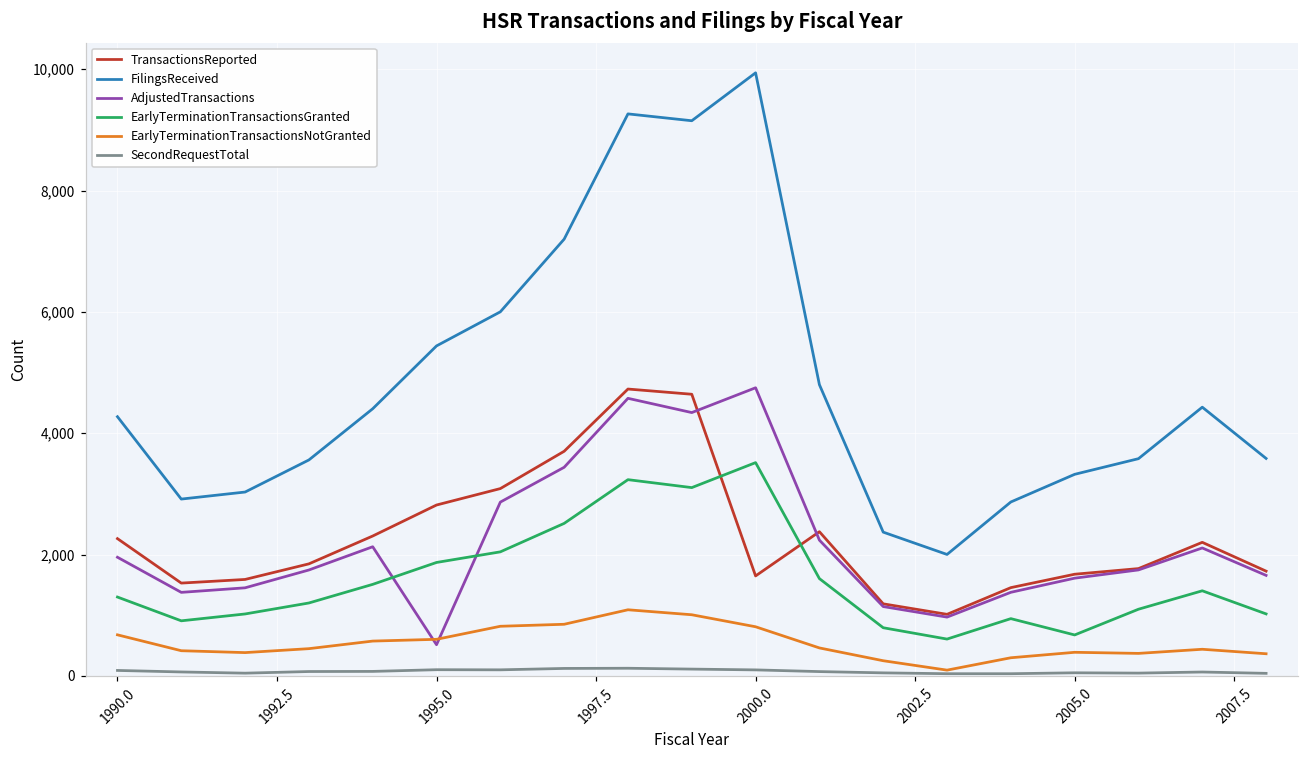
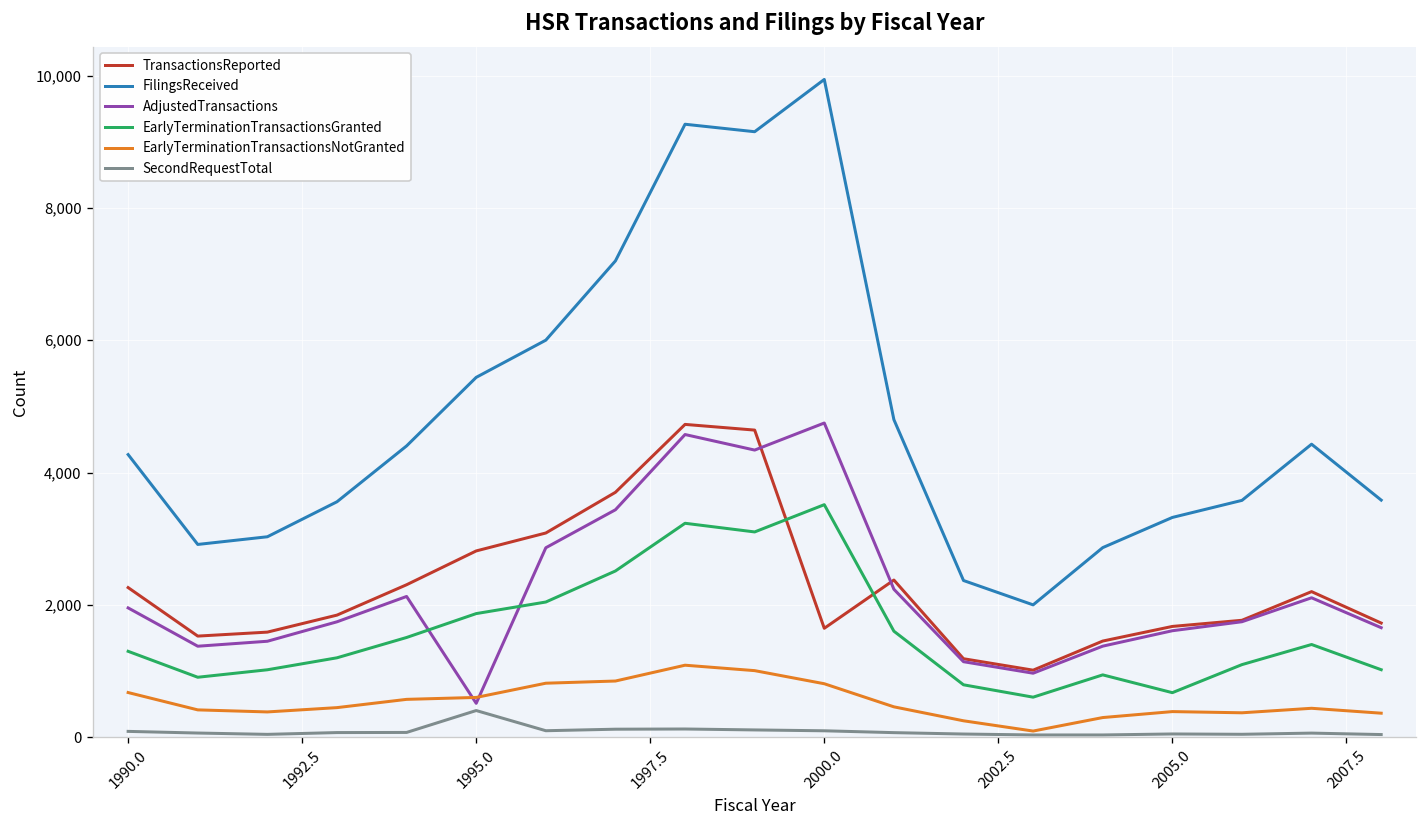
  {
    "TransactionsReported": {
      "1990.0": "2,300",
      "1995.0": "2,800",
      "2000.0": "1,600",
      "2005.0": "1,700"
    },
    "FilingsReceived": {
      "1990.0": "4,300",
      "1995.0": "5,400",
      "2000.0": "9,900",
      "2005.0": "3,300"
    },
    "AdjustedTransactions": {
      "1990.0": "2,000",
      "1995.0": "500",
      "2000.0": "4,700",
      "2005.0": "1,600"
    },
    "EarlyTerminationTransactionsGranted": {
      "1990.0": "1,300",
      "1995.0": "1,900",
      "2000.0": "3,500",
      "2005.0": "700"
    },
    "EarlyTerminationTransactionsNotGranted": {
      "1990.0": "700",
      "1995.0": "600",
      "2000.0": "800",
      "2005.0": "400"
    },
    "SecondRequestTotal": {
      "1990.0": "100",
-     "1995.0": "100",
+     "1995.0": "400",
      "2000.0": "100",
      "2005.0": "100"
    }
  }
